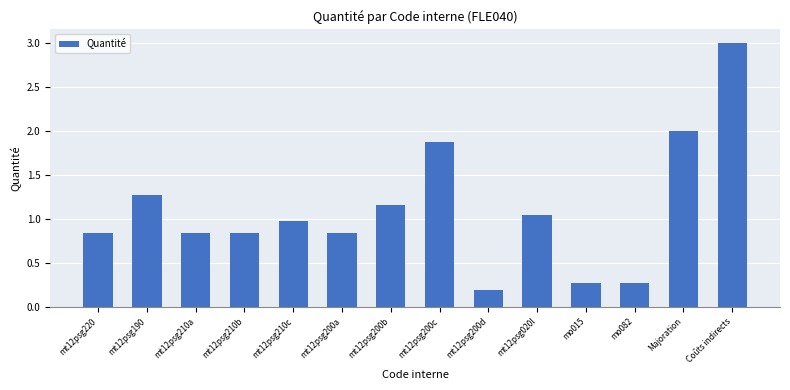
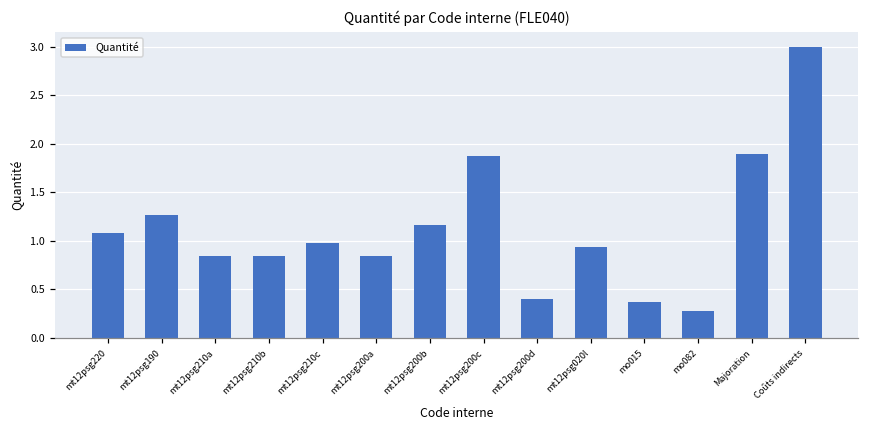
  {
-   "mt12psg220": 0.8,
+   "mt12psg220": 1.1,
    "mt12psg190": 1.3,
    "mt12psg210a": 0.8,
    "mt12psg210b": 0.8,
    "mt12psg210c": 1.0,
    "mt12psg200a": 0.8,
    "mt12psg200b": 1.2,
    "mt12psg200c": 1.9,
-   "mt12psg200d": 0.2,
-   "mt12psg020l": 1.1,
-   "mo015": 0.3,
+   "mt12psg200d": 0.4,
+   "mt12psg020l": 0.9,
+   "mo015": 0.4,
    "mo082": 0.3,
-   "Majoration": 2.0,
+   "Majoration": 1.9,
    "Coûts indirects": 3.0
  }
